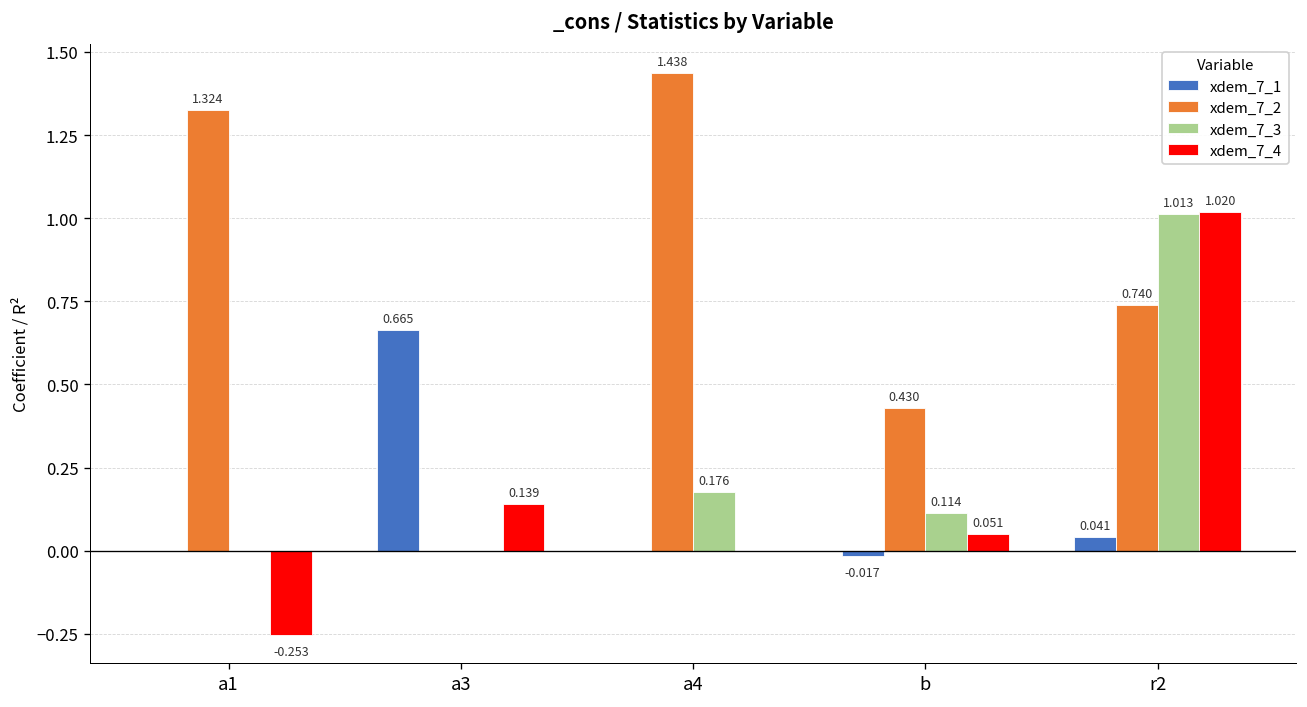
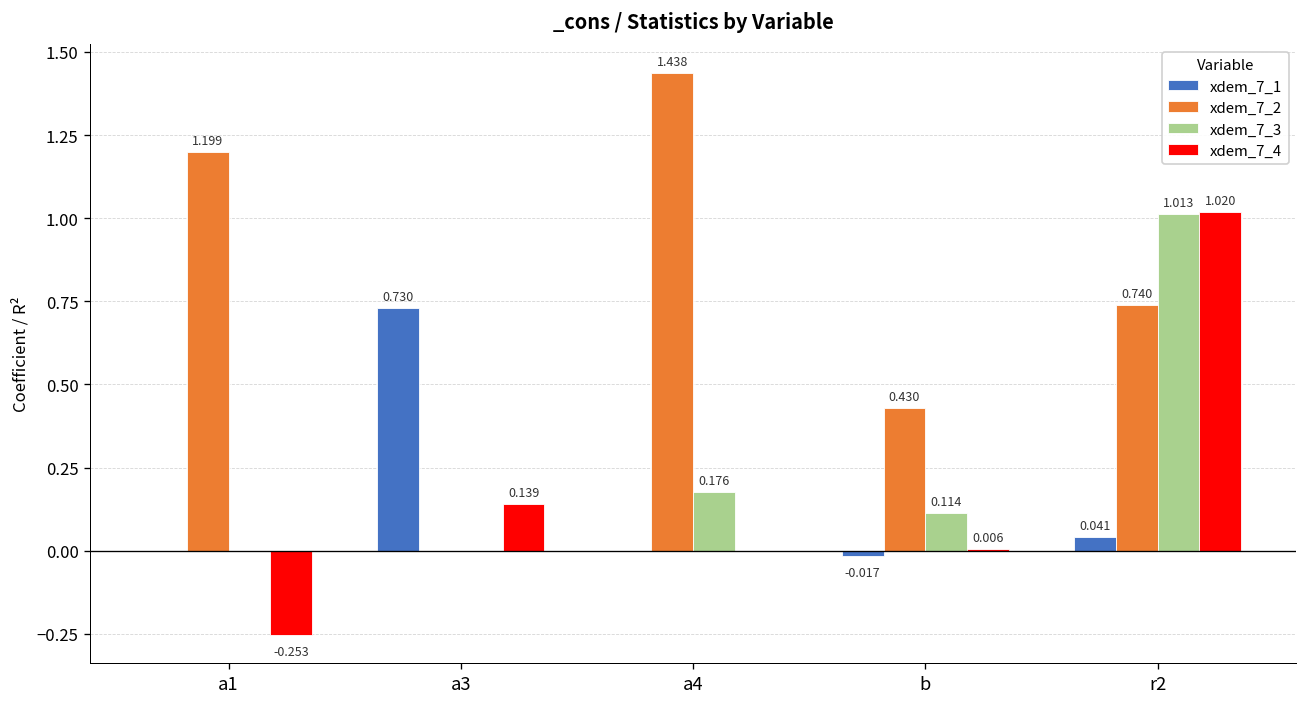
  {
    "xdem_7_1": {
-     "a3": 0.665,
+     "a3": 0.730,
      "b": -0.017,
      "r2": 0.041
    },
    "xdem_7_2": {
-     "a1": 1.324,
+     "a1": 1.199,
      "a4": 1.438,
      "b": 0.430,
      "r2": 0.740
    },
    "xdem_7_3": {
      "a4": 0.176,
      "b": 0.114,
      "r2": 1.013
    },
    "xdem_7_4": {
      "a1": -0.253,
      "a3": 0.139,
-     "b": 0.051,
+     "b": 0.006,
      "r2": 1.020
    }
  }
